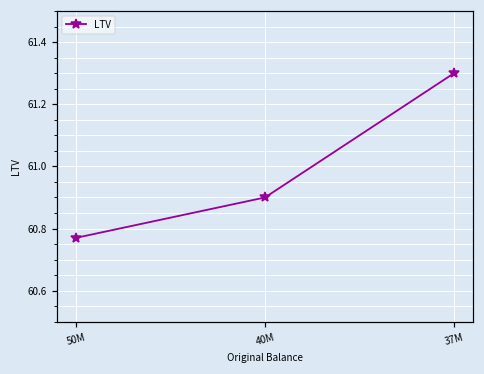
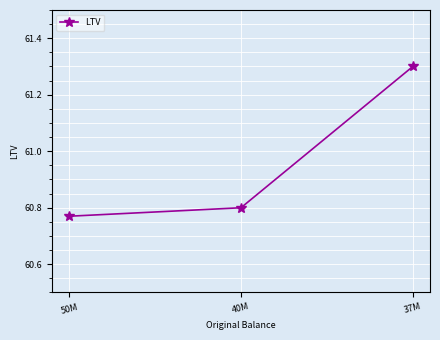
  {
    "50M": 60.77,
-   "40M": 60.9,
+   "40M": 60.8,
    "37M": 61.3
  }
